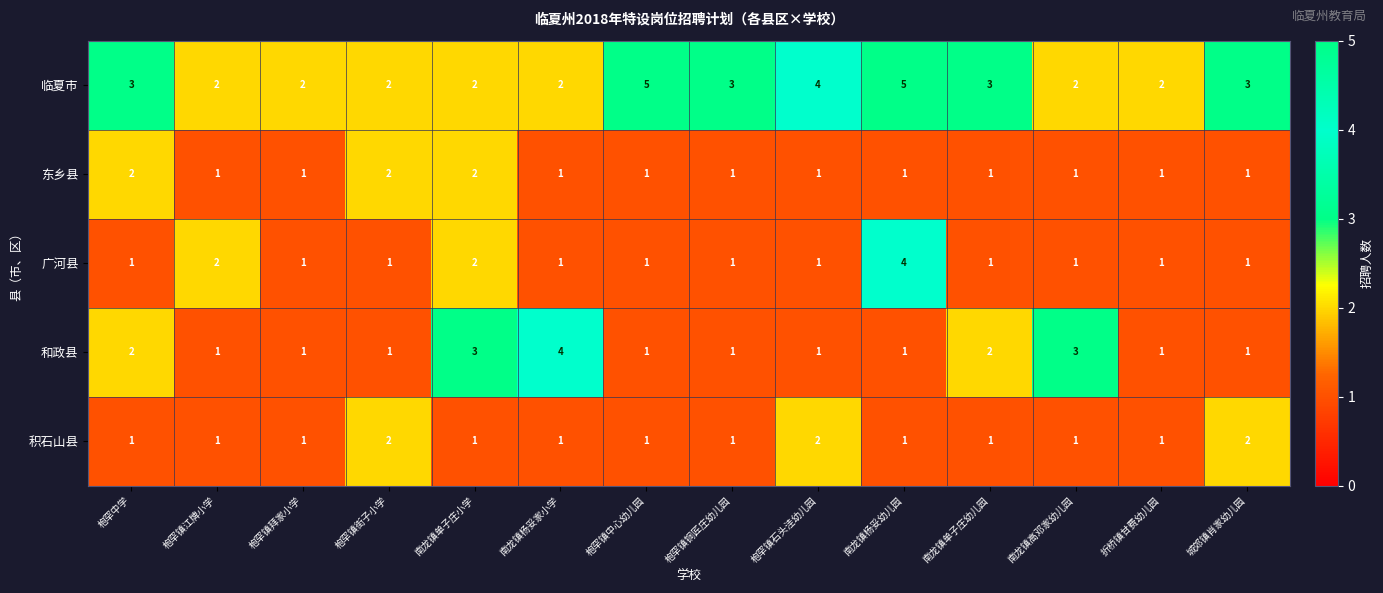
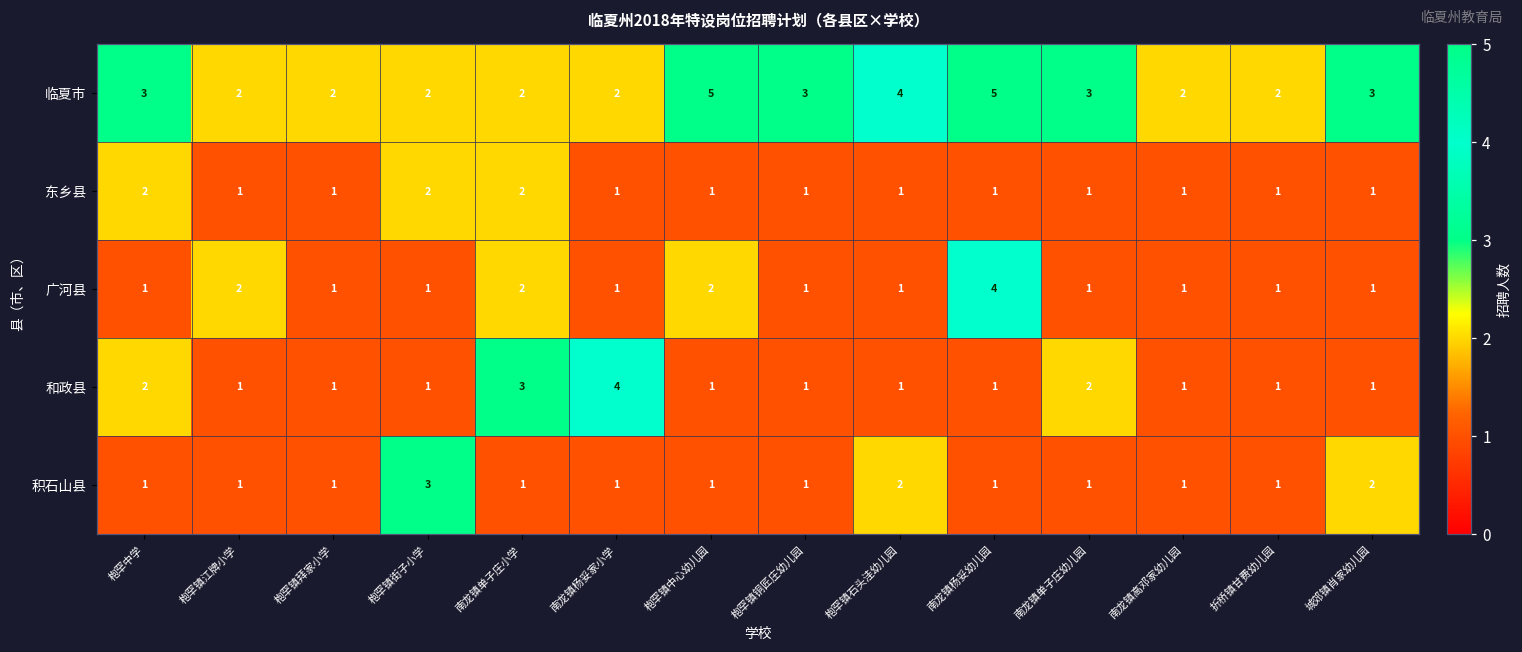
  {
    "临夏市": {
      "枹罕中学": 3,
      "枹罕镇江牌小学": 2,
      "枹罕镇拜家小学": 2,
      "枹罕镇街子小学": 2,
      "南龙镇单子庄小学": 2,
      "南龙镇杨妥家小学": 2,
      "枹罕镇中心幼儿园": 5,
      "枹罕镇铜匠庄幼儿园": 3,
      "枹罕镇石头洼幼儿园": 4,
      "南龙镇杨妥幼儿园": 5,
      "南龙镇单子庄幼儿园": 3,
      "南龙镇高邓家幼儿园": 2,
      "折桥镇甘费幼儿园": 2,
      "城郊镇肖家幼儿园": 3
    },
    "东乡县": {
      "枹罕中学": 2,
      "枹罕镇江牌小学": 1,
      "枹罕镇拜家小学": 1,
      "枹罕镇街子小学": 2,
      "南龙镇单子庄小学": 2,
      "南龙镇杨妥家小学": 1,
      "枹罕镇中心幼儿园": 1,
      "枹罕镇铜匠庄幼儿园": 1,
      "枹罕镇石头洼幼儿园": 1,
      "南龙镇杨妥幼儿园": 1,
      "南龙镇单子庄幼儿园": 1,
      "南龙镇高邓家幼儿园": 1,
      "折桥镇甘费幼儿园": 1,
      "城郊镇肖家幼儿园": 1
    },
    "广河县": {
      "枹罕中学": 1,
      "枹罕镇江牌小学": 2,
      "枹罕镇拜家小学": 1,
      "枹罕镇街子小学": 1,
      "南龙镇单子庄小学": 2,
      "南龙镇杨妥家小学": 1,
-     "枹罕镇中心幼儿园": 1,
+     "枹罕镇中心幼儿园": 2,
      "枹罕镇铜匠庄幼儿园": 1,
      "枹罕镇石头洼幼儿园": 1,
      "南龙镇杨妥幼儿园": 4,
      "南龙镇单子庄幼儿园": 1,
      "南龙镇高邓家幼儿园": 1,
      "折桥镇甘费幼儿园": 1,
      "城郊镇肖家幼儿园": 1
    },
    "和政县": {
      "枹罕中学": 2,
      "枹罕镇江牌小学": 1,
      "枹罕镇拜家小学": 1,
      "枹罕镇街子小学": 1,
      "南龙镇单子庄小学": 3,
      "南龙镇杨妥家小学": 4,
      "枹罕镇中心幼儿园": 1,
      "枹罕镇铜匠庄幼儿园": 1,
      "枹罕镇石头洼幼儿园": 1,
      "南龙镇杨妥幼儿园": 1,
      "南龙镇单子庄幼儿园": 2,
-     "南龙镇高邓家幼儿园": 3,
+     "南龙镇高邓家幼儿园": 1,
      "折桥镇甘费幼儿园": 1,
      "城郊镇肖家幼儿园": 1
    },
    "积石山县": {
      "枹罕中学": 1,
      "枹罕镇江牌小学": 1,
      "枹罕镇拜家小学": 1,
-     "枹罕镇街子小学": 2,
+     "枹罕镇街子小学": 3,
      "南龙镇单子庄小学": 1,
      "南龙镇杨妥家小学": 1,
      "枹罕镇中心幼儿园": 1,
      "枹罕镇铜匠庄幼儿园": 1,
      "枹罕镇石头洼幼儿园": 2,
      "南龙镇杨妥幼儿园": 1,
      "南龙镇单子庄幼儿园": 1,
      "南龙镇高邓家幼儿园": 1,
      "折桥镇甘费幼儿园": 1,
      "城郊镇肖家幼儿园": 2
    }
  }
